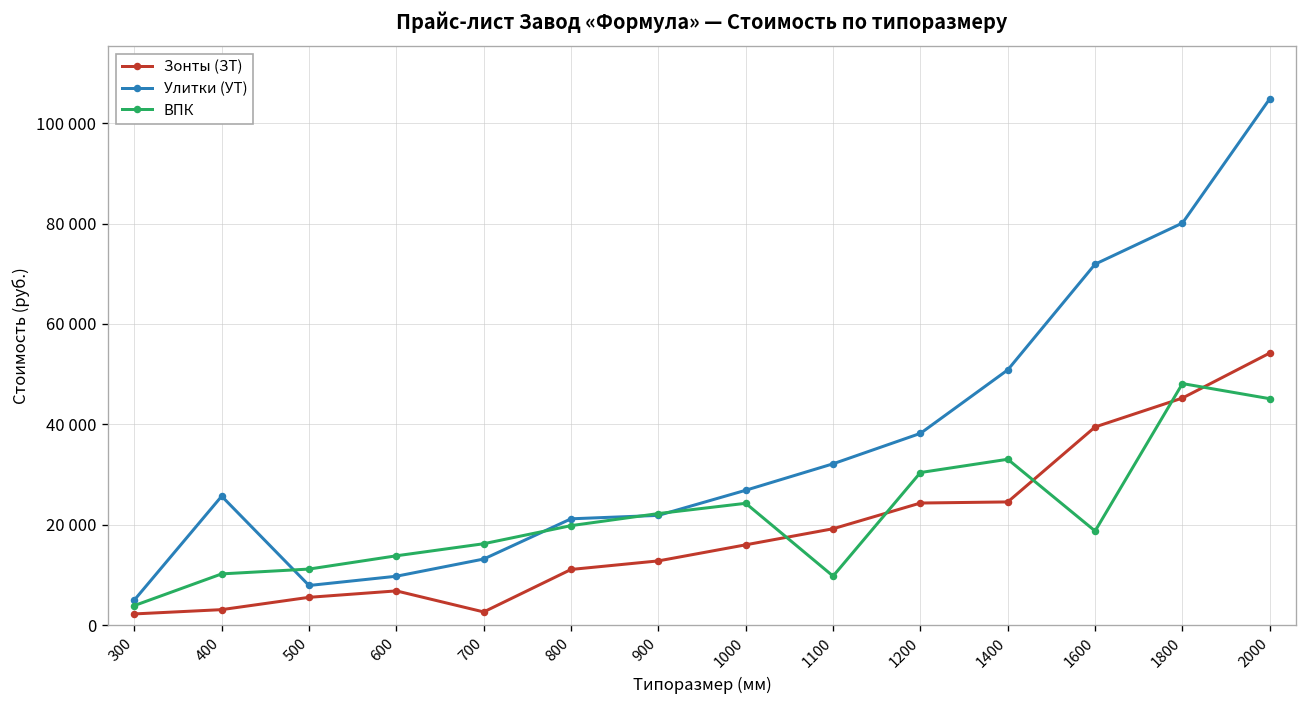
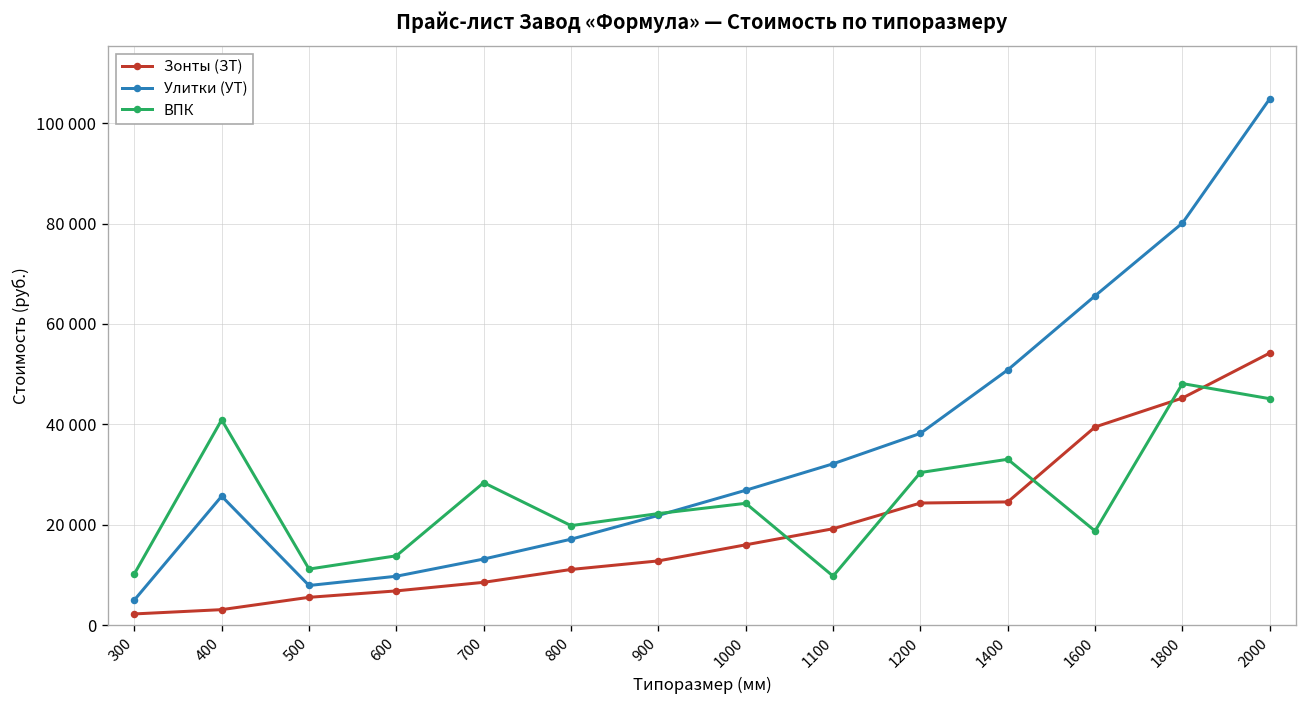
  {
    "Зонты (ЗТ)": {
      "300": 2000,
      "400": 3000,
      "500": 6000,
      "600": 7000,
-     "700": 3000,
+     "700": 9000,
      "800": 11000,
      "900": 13000,
      "1000": 16000,
      "1100": 19000,
      "1200": 24000,
      "1400": 25000,
      "1600": 39000,
      "1800": 45000,
      "2000": 54000
    },
    "Улитки (УТ)": {
      "300": 5000,
      "400": 26000,
      "500": 8000,
      "600": 10000,
      "700": 13000,
-     "800": 21000,
+     "800": 17000,
      "1000": 27000,
      "1100": 32000,
      "1200": 38000,
      "1400": 51000,
-     "1600": 72000,
+     "1600": 66000,
      "1800": 80000,
      "2000": 105000
    },
    "ВПК": {
-     "300": 4000,
-     "400": 10000,
+     "300": 10000,
+     "400": 41000,
      "500": 11000,
      "600": 14000,
-     "700": 16000,
+     "700": 28000,
      "800": 20000,
      "1000": 24000,
      "1100": 10000,
      "1200": 30000,
      "1400": 33000,
      "1600": 19000,
      "1800": 48000,
      "2000": 45000
    }
  }
